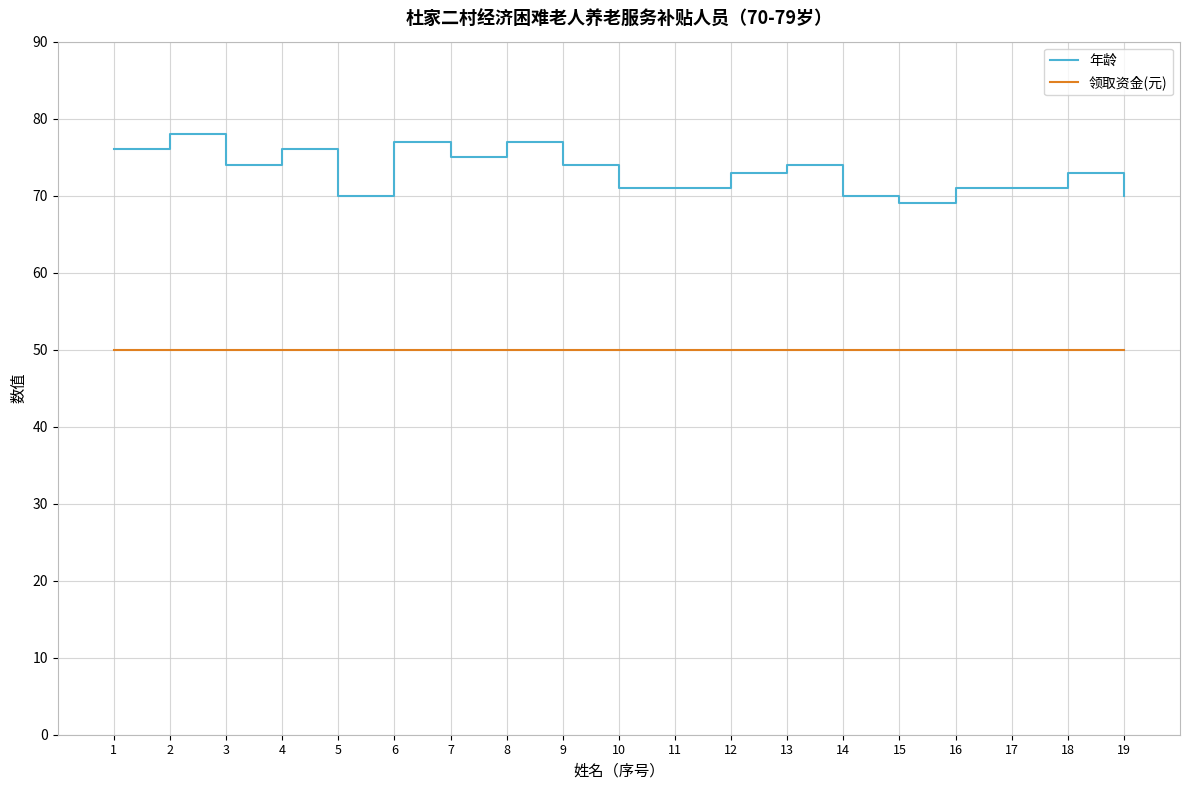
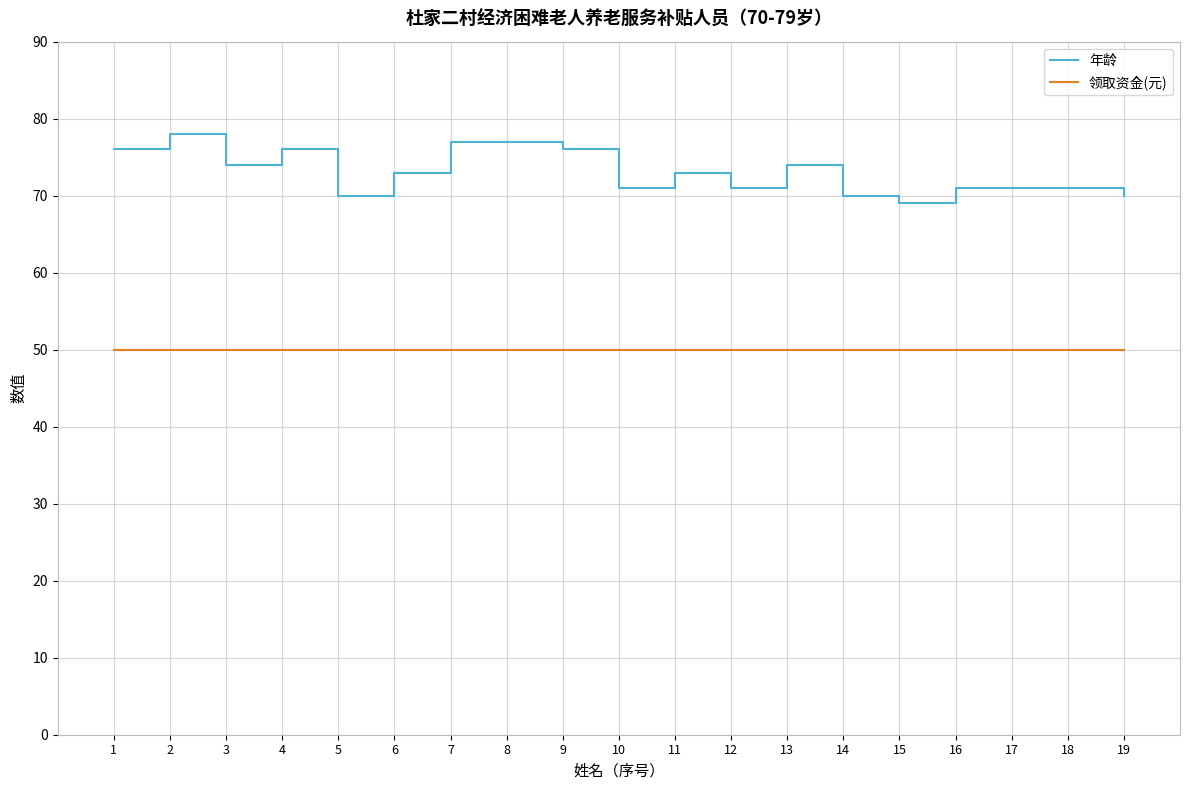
  {
    "年龄": {
      "1": 76,
      "2": 78,
      "3": 74,
      "4": 76,
      "5": 70,
-     "6": 77,
-     "7": 75,
+     "6": 73,
+     "7": 77,
      "8": 77,
-     "9": 74,
+     "9": 76,
      "10": 71,
-     "11": 71,
-     "12": 73,
+     "11": 73,
+     "12": 71,
      "13": 74,
      "14": 70,
      "15": 69,
      "16": 71,
      "17": 71,
-     "18": 73,
+     "18": 71,
      "19": 70
    },
    "领取资金(元)": {
      "1": 50,
      "2": 50,
      "3": 50,
      "4": 50,
      "5": 50,
      "6": 50,
      "7": 50,
      "8": 50,
      "9": 50,
      "10": 50,
      "11": 50,
      "12": 50,
      "13": 50,
      "14": 50,
      "15": 50,
      "16": 50,
      "17": 50,
      "18": 50,
      "19": 50
    }
  }
